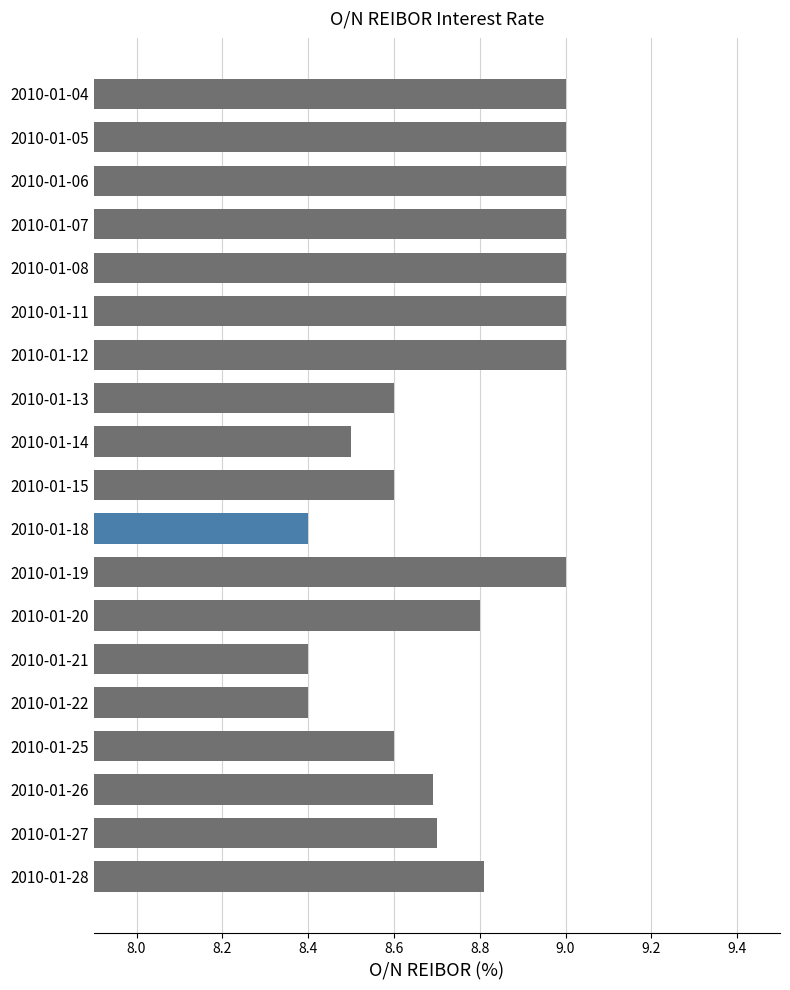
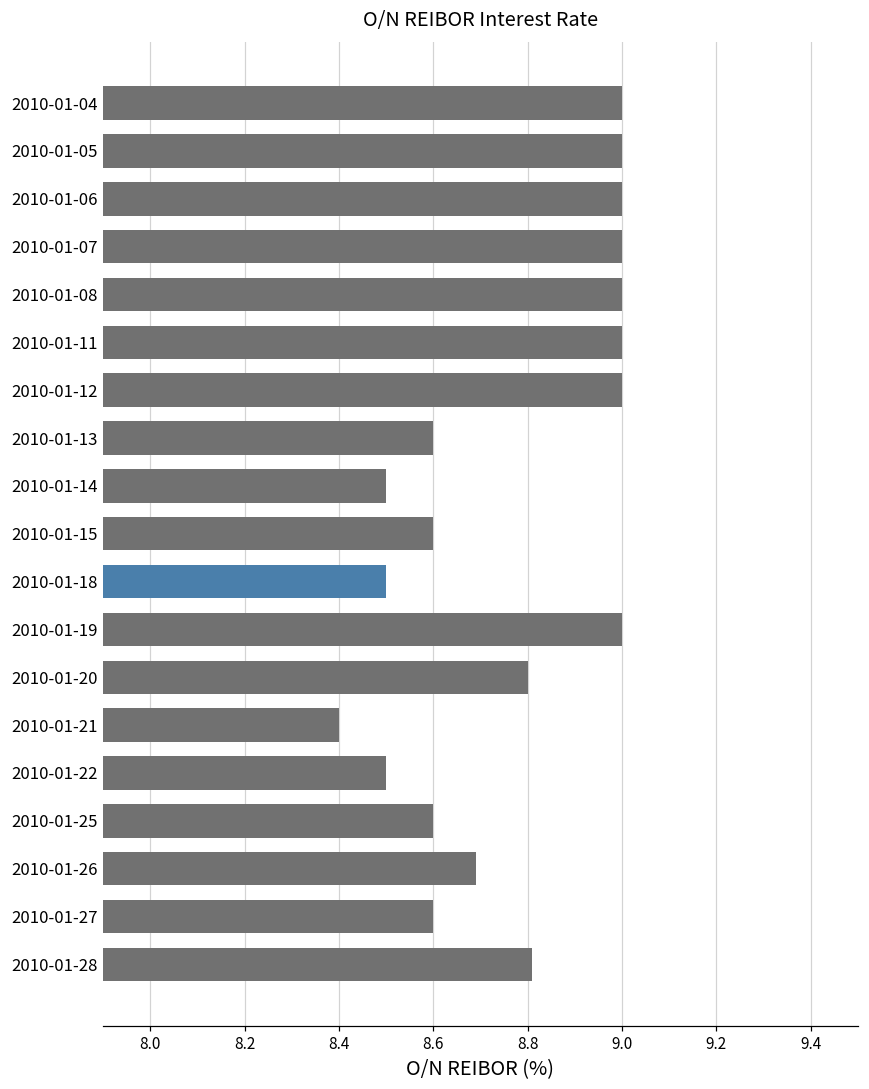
  {
    "2010-01-04": 9.0,
    "2010-01-05": 9.0,
    "2010-01-06": 9.0,
    "2010-01-07": 9.0,
    "2010-01-08": 9.0,
    "2010-01-11": 9.0,
    "2010-01-12": 9.0,
    "2010-01-13": 8.6,
    "2010-01-14": 8.5,
    "2010-01-15": 8.6,
-   "2010-01-18": 8.4,
+   "2010-01-18": 8.5,
    "2010-01-19": 9.0,
    "2010-01-20": 8.8,
    "2010-01-21": 8.4,
-   "2010-01-22": 8.4,
+   "2010-01-22": 8.5,
    "2010-01-25": 8.6,
    "2010-01-26": 8.69,
-   "2010-01-27": 8.7,
+   "2010-01-27": 8.6,
    "2010-01-28": 8.81
  }
